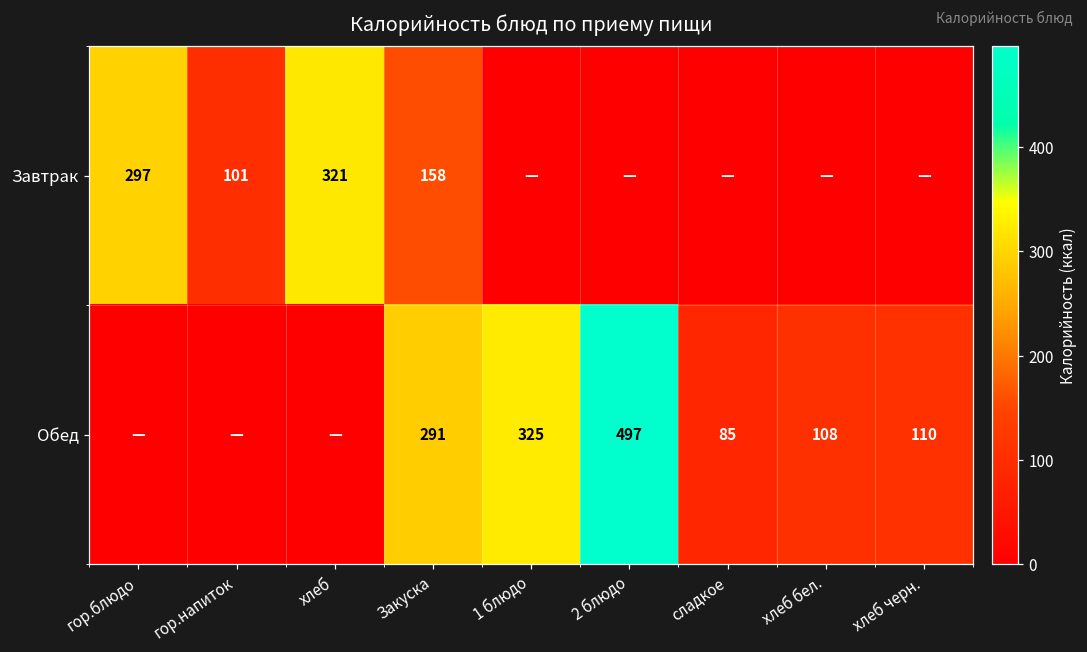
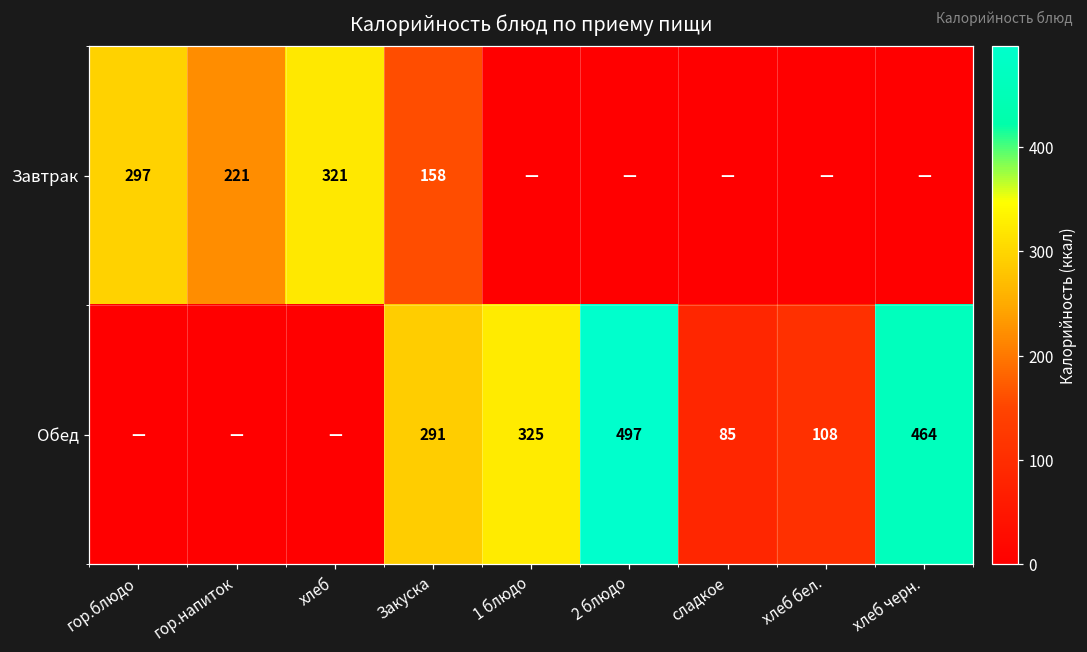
  {
    "Завтрак": {
      "гор.блюдо": 297,
-     "гор.напиток": 101,
+     "гор.напиток": 221,
      "хлеб": 321,
      "Закуска": 158
    },
    "Обед": {
      "Закуска": 291,
      "1 блюдо": 325,
      "2 блюдо": 497,
      "сладкое": 85,
      "хлеб бел.": 108,
-     "хлеб черн.": 110
+     "хлеб черн.": 464
    }
  }
